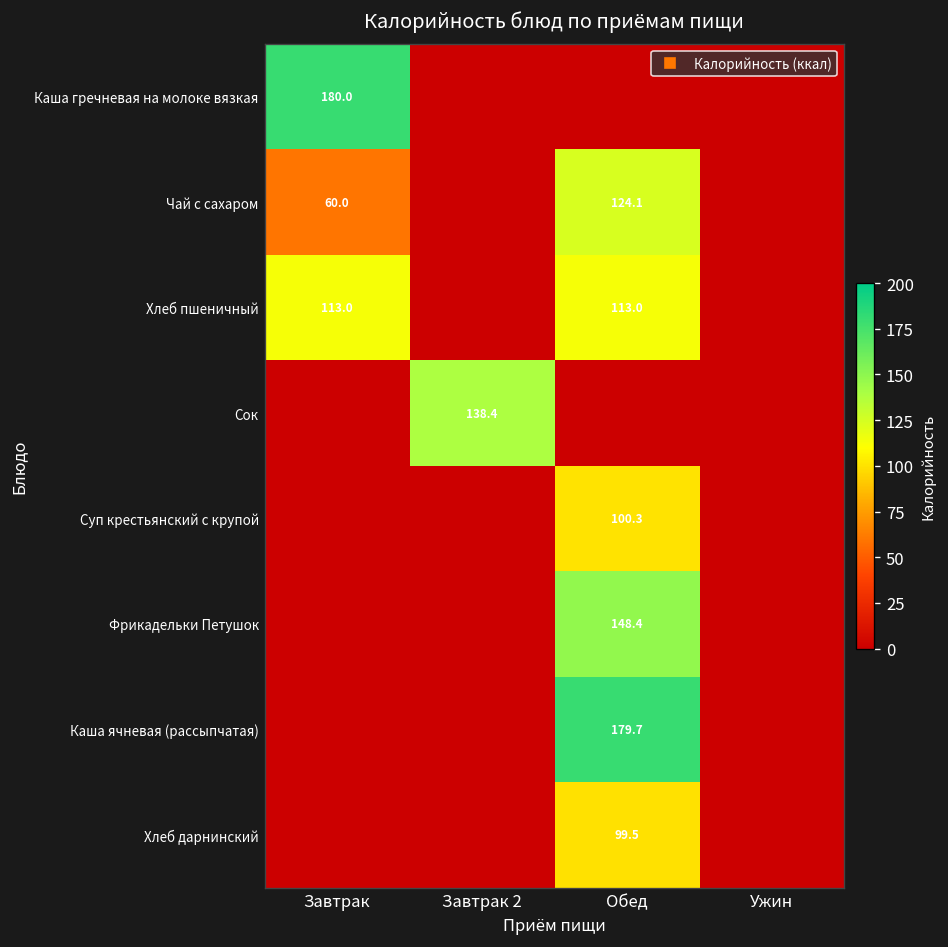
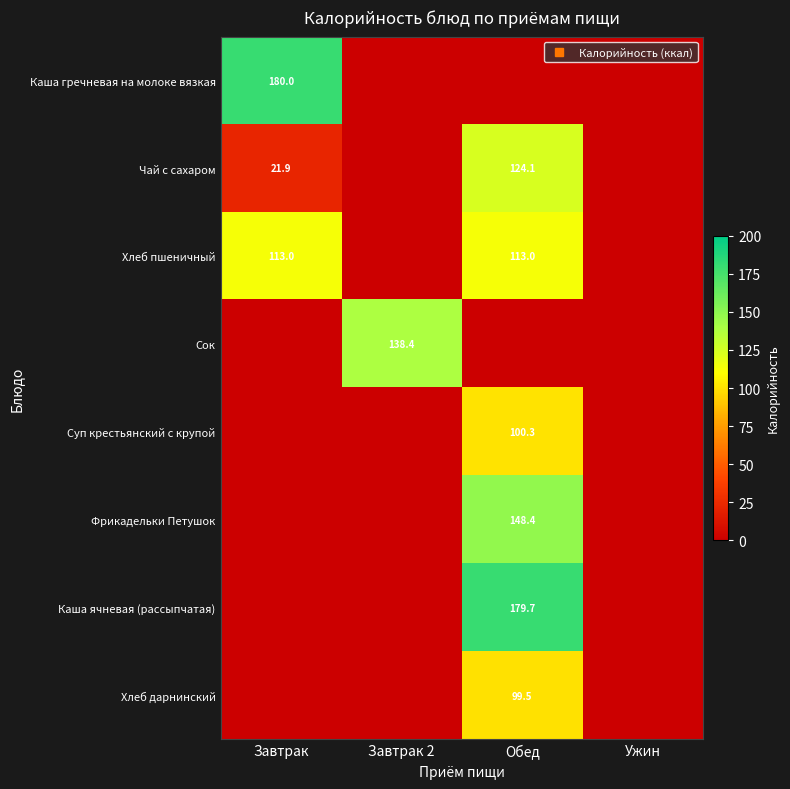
  {
    "Каша гречневая на молоке вязкая": {
      "Завтрак": 180.0
    },
    "Чай с сахаром": {
-     "Завтрак": 60.0,
+     "Завтрак": 21.9,
      "Обед": 124.1
    },
    "Хлеб пшеничный": {
      "Завтрак": 113.0,
      "Обед": 113.0
    },
    "Сок": {
      "Завтрак 2": 138.4
    },
    "Суп крестьянский с крупой": {
      "Обед": 100.3
    },
    "Фрикадельки Петушок": {
      "Обед": 148.4
    },
    "Каша ячневая (рассыпчатая)": {
      "Обед": 179.7
    },
    "Хлеб дарнинский": {
      "Обед": 99.5
    }
  }
